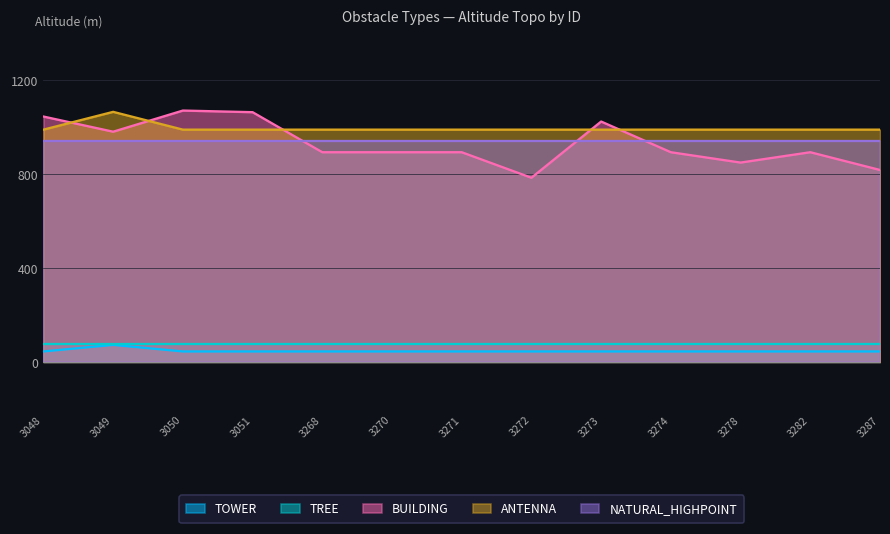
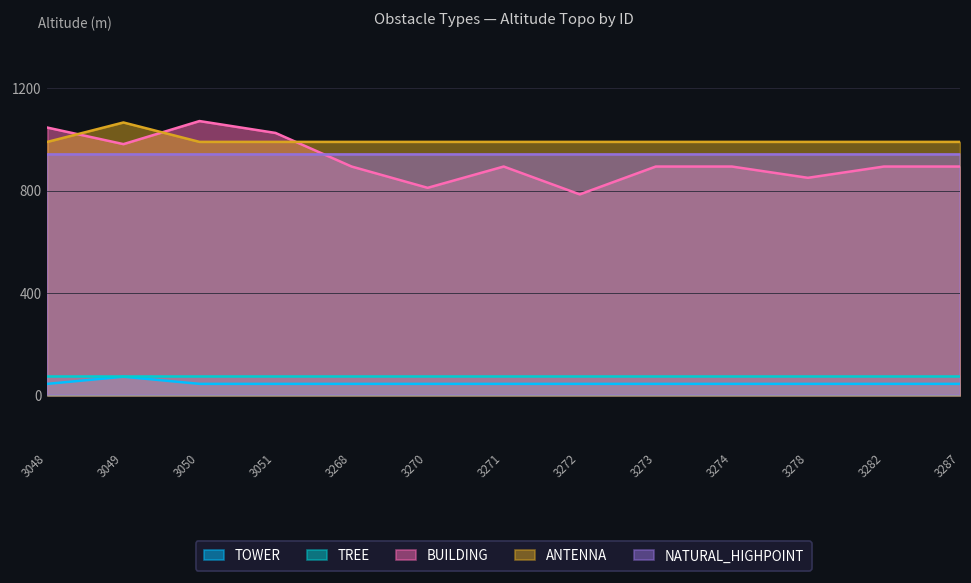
  {
    "BUILDING": {
      "3048": 1050,
      "3049": 980,
      "3050": 1070,
-     "3051": 1060,
+     "3051": 1030,
      "3268": 890,
-     "3270": 890,
+     "3270": 810,
      "3271": 890,
      "3272": 790,
-     "3273": 1020,
+     "3273": 890,
      "3274": 890,
      "3278": 850,
      "3282": 890,
-     "3287": 820
+     "3287": 890
    },
    "ANTENNA": {
      "3048": 990,
      "3049": 1070,
      "3050": 990,
      "3051": 990,
      "3268": 990,
      "3270": 990,
      "3271": 990,
      "3272": 990,
      "3273": 990,
      "3274": 990,
      "3278": 990,
      "3282": 990,
      "3287": 990
    },
    "NATURAL_HIGHPOINT": {
      "3048": 940,
      "3049": 940,
      "3050": 940,
      "3051": 940,
      "3268": 940,
      "3270": 940,
      "3271": 940,
      "3272": 940,
      "3273": 940,
      "3274": 940,
      "3278": 940,
      "3282": 940,
      "3287": 940
    }
  }
